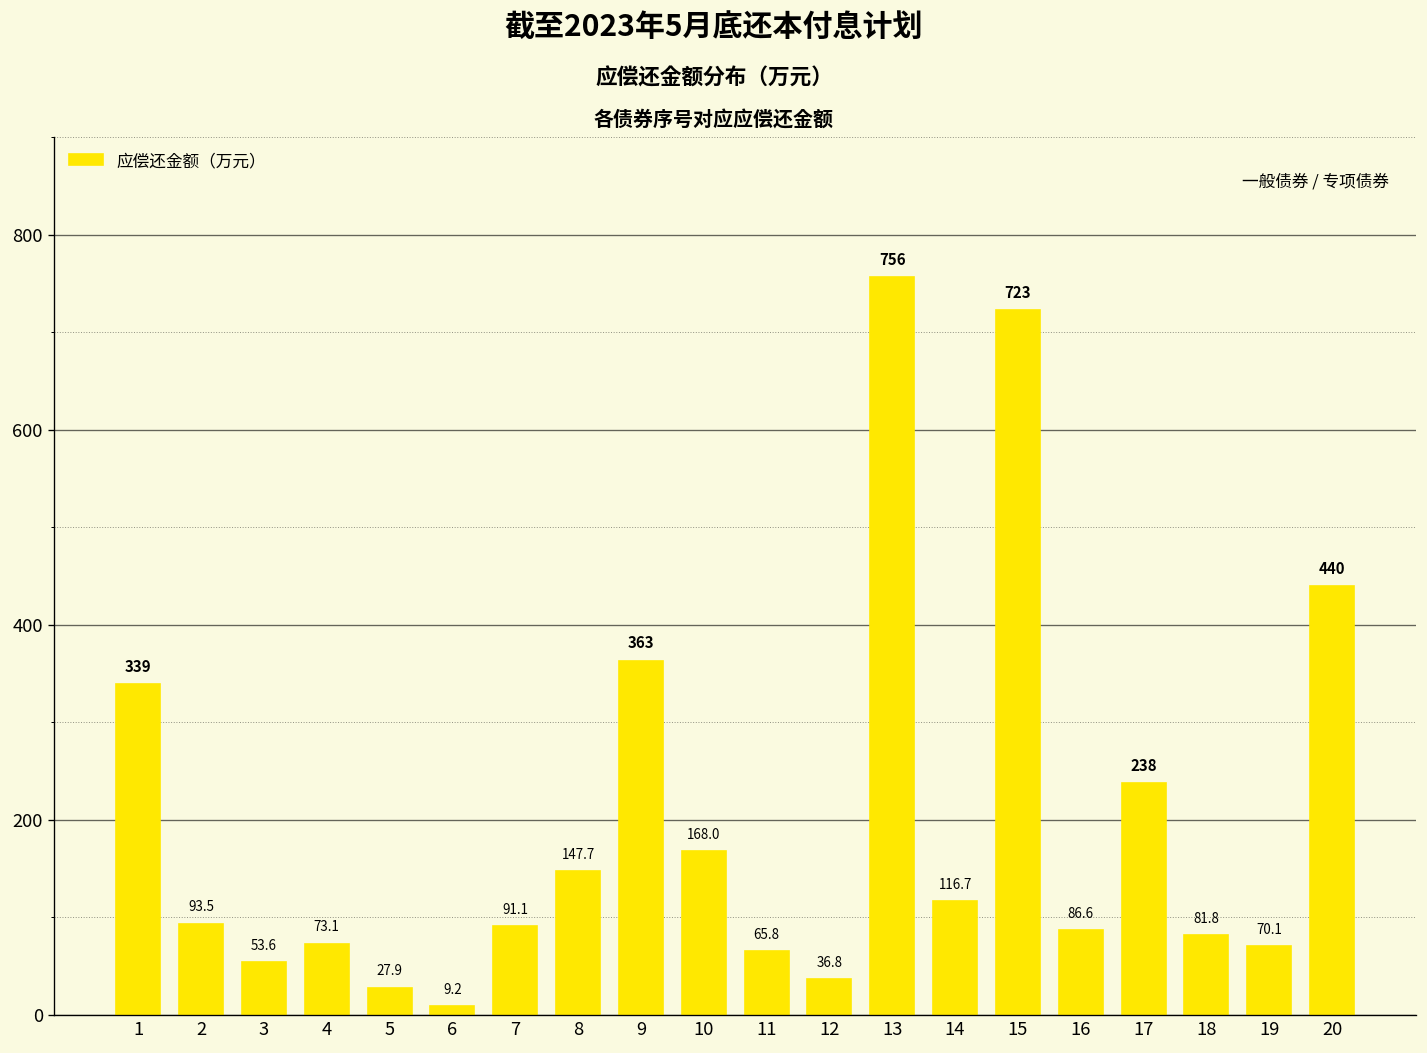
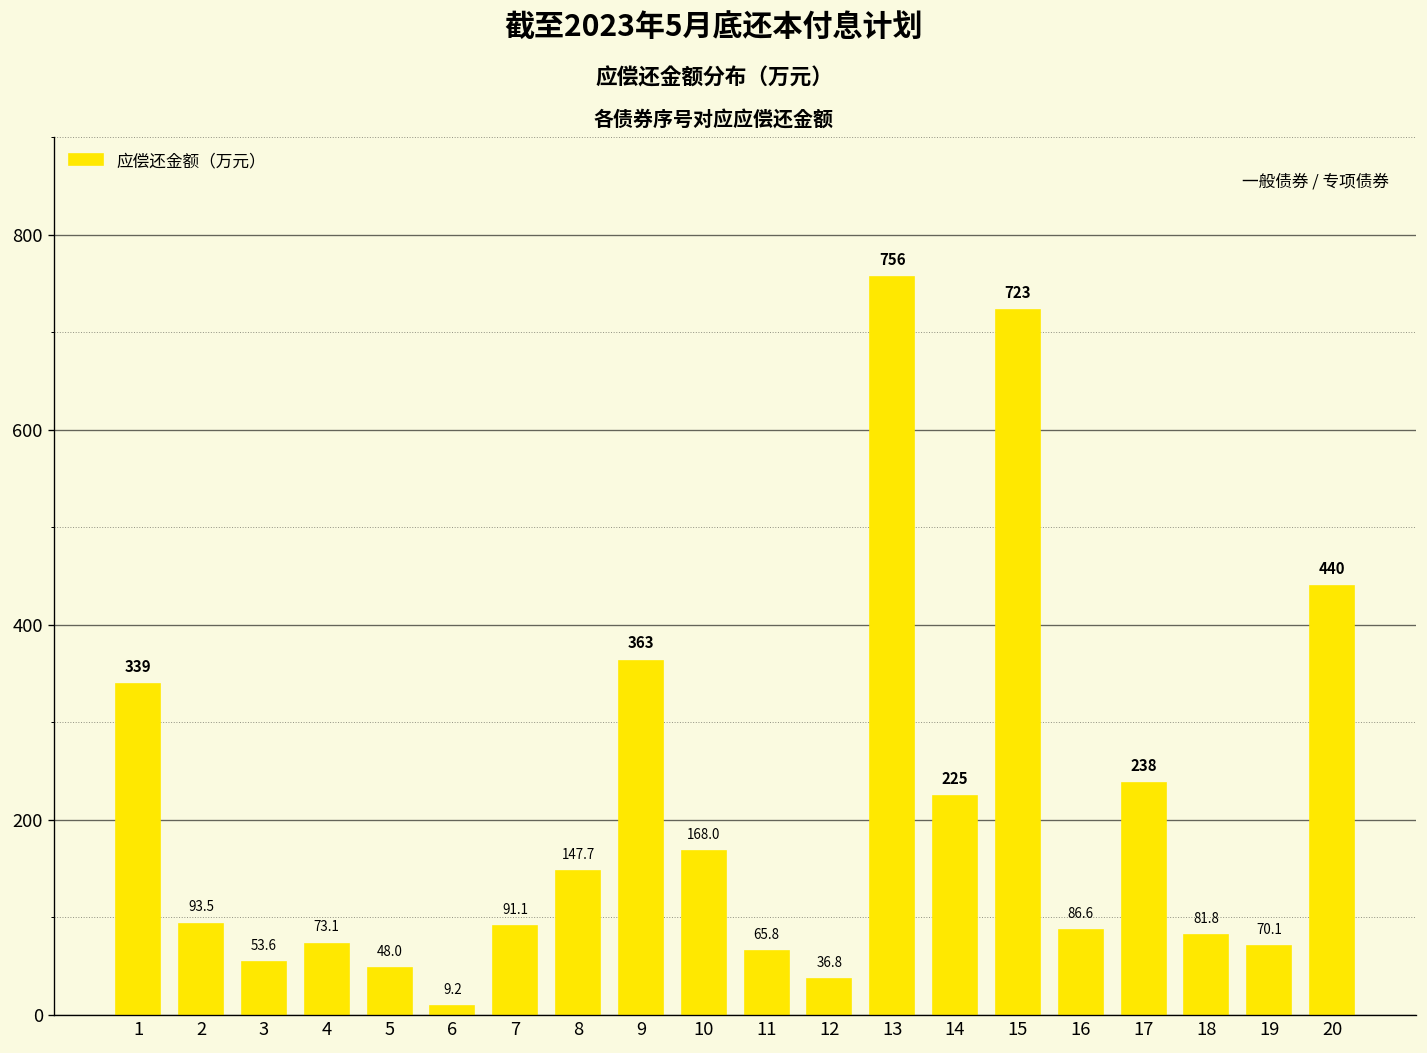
  {
    "1": 339,
    "2": 93.5,
    "3": 53.6,
    "4": 73.1,
-   "5": 27.9,
+   "5": 48.0,
    "6": 9.2,
    "7": 91.1,
    "8": 147.7,
    "9": 363,
    "10": 168.0,
    "11": 65.8,
    "12": 36.8,
    "13": 756,
-   "14": 116.7,
+   "14": 225,
    "15": 723,
    "16": 86.6,
    "17": 238,
    "18": 81.8,
    "19": 70.1,
    "20": 440
  }
